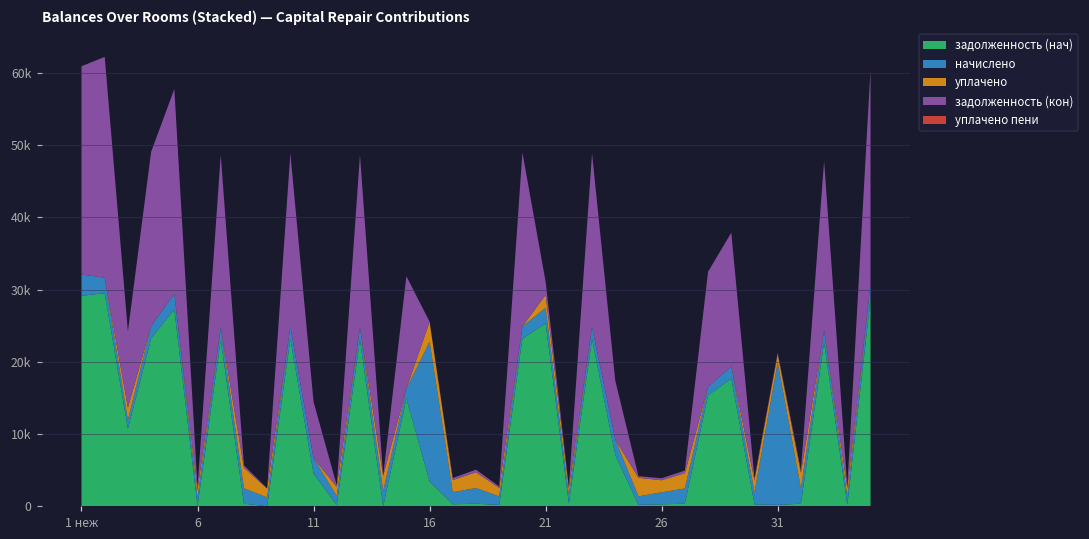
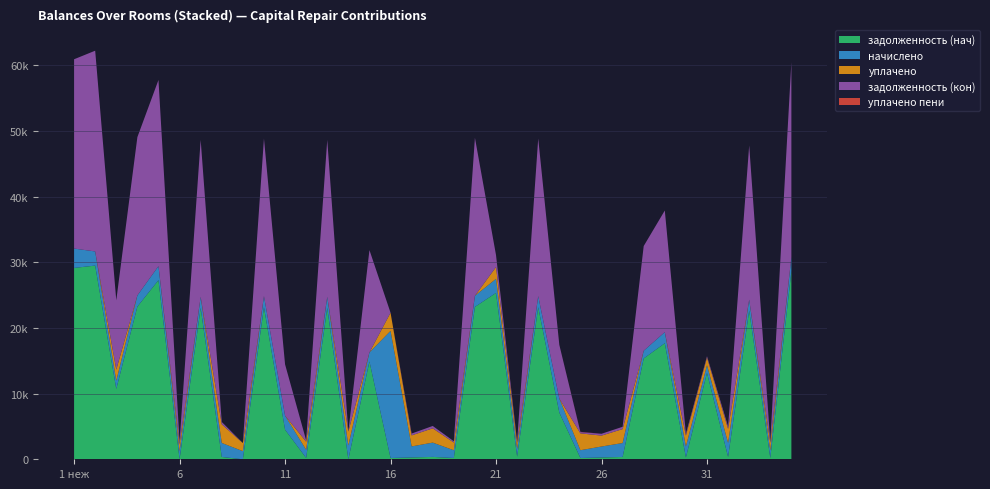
  {
    "задолженность (нач)": {
      "1 неж": 29000,
      "6": 0,
      "11": 5000,
-     "16": 3000,
+     "16": 0,
      "21": 25000,
-     "31": 0
+     "31": 13000
    },
    "начислено": {
      "6": 1000,
      "16": 19000,
      "21": 2000,
      "26": 2000,
-     "31": 20000
+     "31": 1000
    },
    "уплачено": {
      "6": 1000,
      "21": 2000
    }
  }
